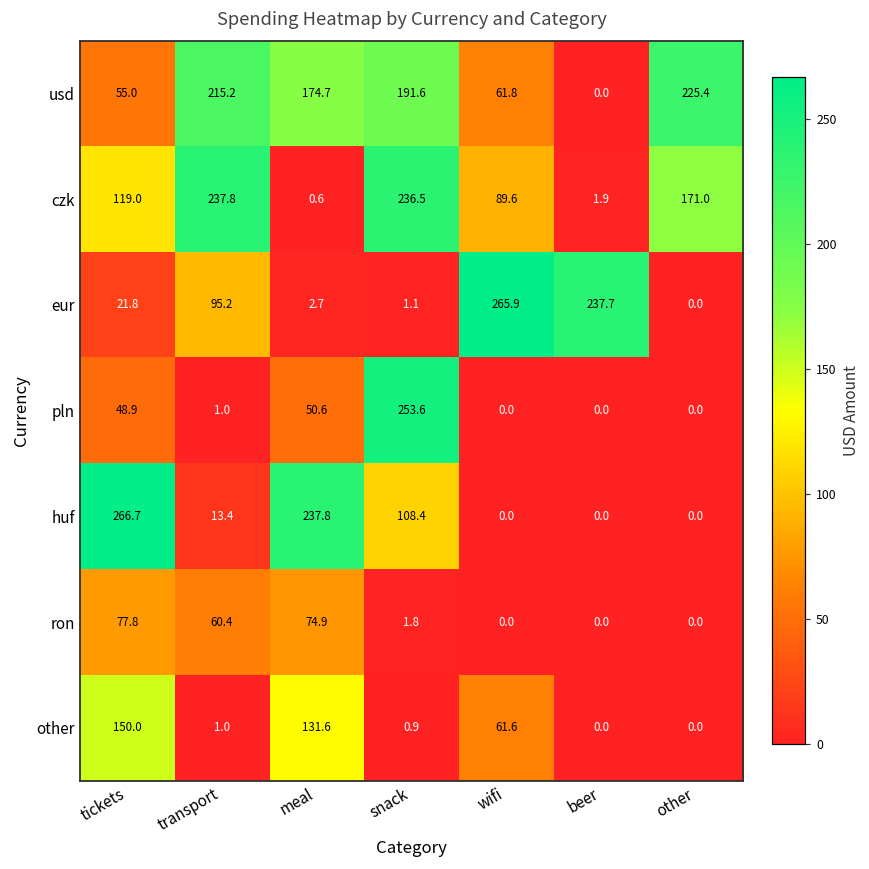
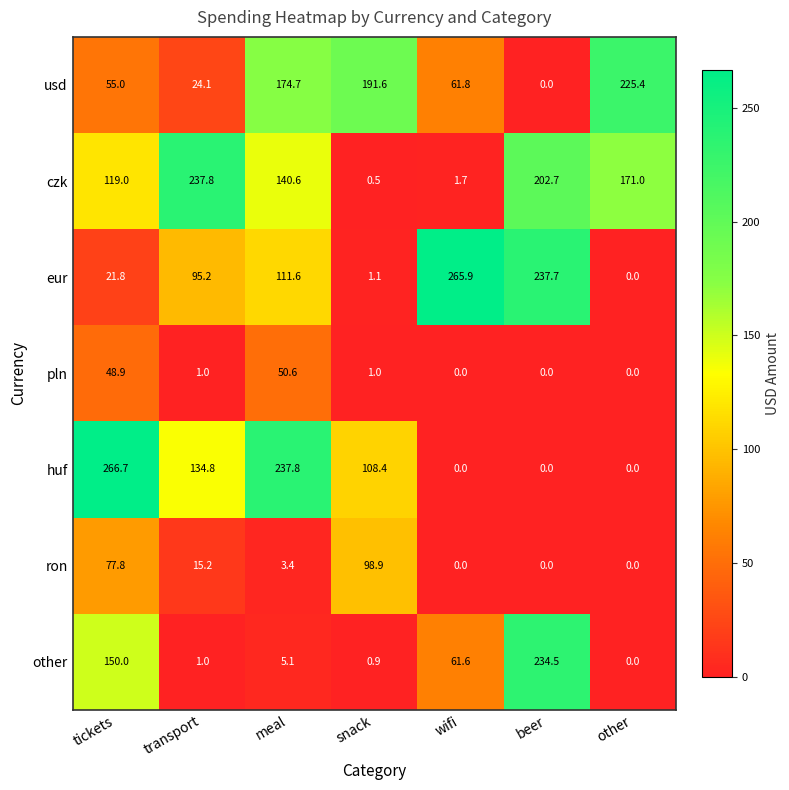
  {
    "usd": {
      "tickets": 55.0,
-     "transport": 215.2,
+     "transport": 24.1,
      "meal": 174.7,
      "snack": 191.6,
      "wifi": 61.8,
      "beer": 0.0,
      "other": 225.4
    },
    "czk": {
      "tickets": 119.0,
      "transport": 237.8,
-     "meal": 0.6,
-     "snack": 236.5,
-     "wifi": 89.6,
-     "beer": 1.9,
+     "meal": 140.6,
+     "snack": 0.5,
+     "wifi": 1.7,
+     "beer": 202.7,
      "other": 171.0
    },
    "eur": {
      "tickets": 21.8,
      "transport": 95.2,
-     "meal": 2.7,
+     "meal": 111.6,
      "snack": 1.1,
      "wifi": 265.9,
      "beer": 237.7,
      "other": 0.0
    },
    "pln": {
      "tickets": 48.9,
      "transport": 1.0,
      "meal": 50.6,
-     "snack": 253.6,
+     "snack": 1.0,
      "wifi": 0.0,
      "beer": 0.0,
      "other": 0.0
    },
    "huf": {
      "tickets": 266.7,
-     "transport": 13.4,
+     "transport": 134.8,
      "meal": 237.8,
      "snack": 108.4,
      "wifi": 0.0,
      "beer": 0.0,
      "other": 0.0
    },
    "ron": {
      "tickets": 77.8,
-     "transport": 60.4,
-     "meal": 74.9,
-     "snack": 1.8,
+     "transport": 15.2,
+     "meal": 3.4,
+     "snack": 98.9,
      "wifi": 0.0,
      "beer": 0.0,
      "other": 0.0
    },
    "other": {
      "tickets": 150.0,
      "transport": 1.0,
-     "meal": 131.6,
+     "meal": 5.1,
      "snack": 0.9,
      "wifi": 61.6,
-     "beer": 0.0,
+     "beer": 234.5,
      "other": 0.0
    }
  }
